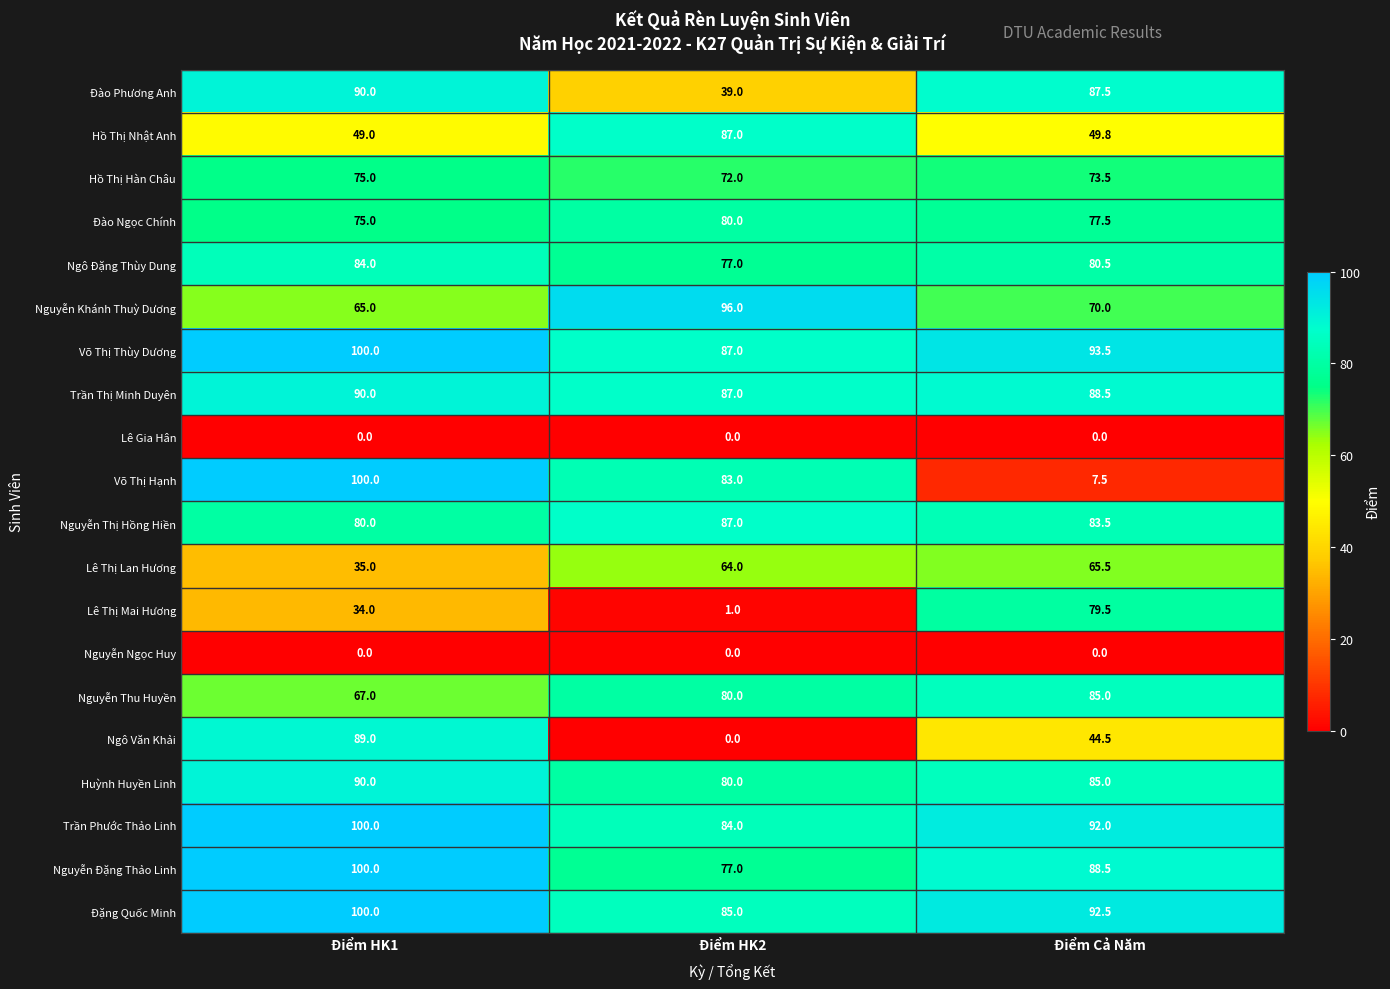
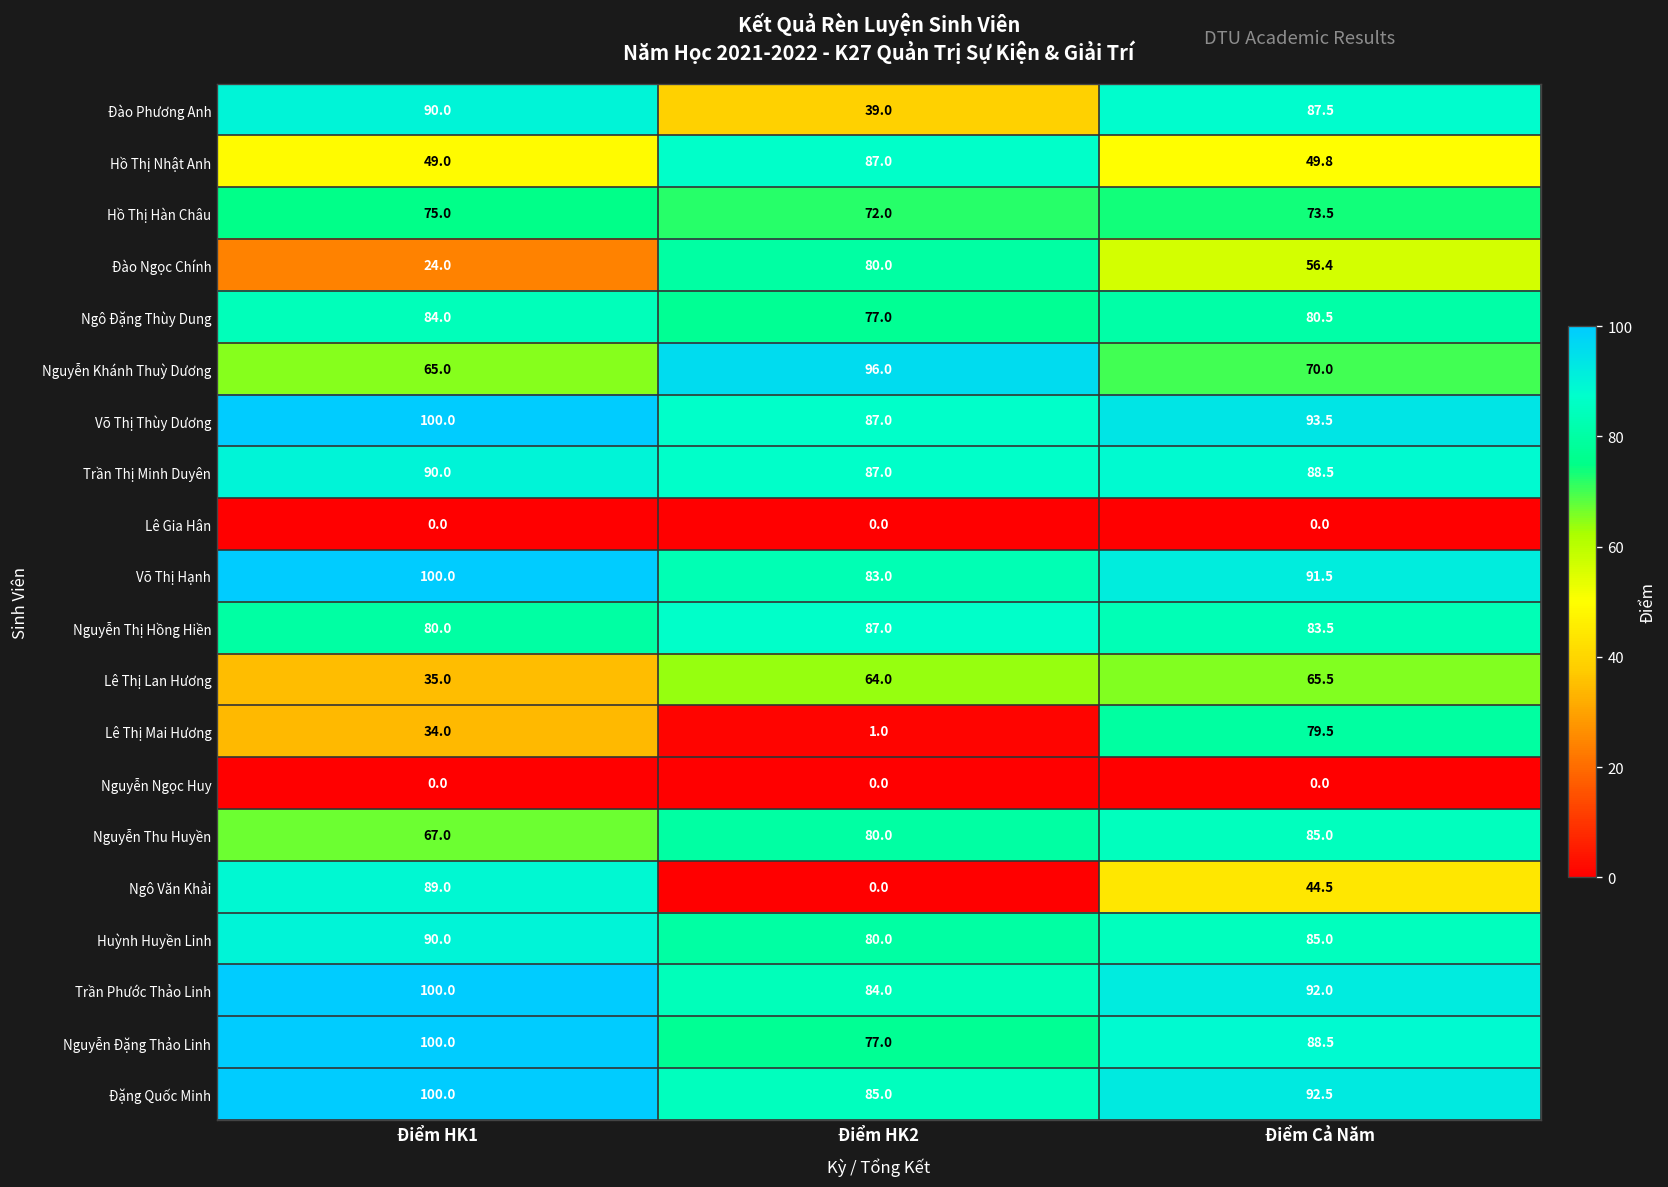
  {
    "Đào Phương Anh": {
      "Điểm HK1": 90.0,
      "Điểm HK2": 39.0,
      "Điểm Cả Năm": 87.5
    },
    "Hồ Thị Nhật Anh": {
      "Điểm HK1": 49.0,
      "Điểm HK2": 87.0,
      "Điểm Cả Năm": 49.8
    },
    "Hồ Thị Hàn Châu": {
      "Điểm HK1": 75.0,
      "Điểm HK2": 72.0,
      "Điểm Cả Năm": 73.5
    },
    "Đào Ngọc Chính": {
-     "Điểm HK1": 75.0,
+     "Điểm HK1": 24.0,
      "Điểm HK2": 80.0,
-     "Điểm Cả Năm": 77.5
+     "Điểm Cả Năm": 56.4
    },
    "Ngô Đặng Thùy Dung": {
      "Điểm HK1": 84.0,
      "Điểm HK2": 77.0,
      "Điểm Cả Năm": 80.5
    },
    "Nguyễn Khánh Thuỳ Dương": {
      "Điểm HK1": 65.0,
      "Điểm HK2": 96.0,
      "Điểm Cả Năm": 70.0
    },
    "Võ Thị Thùy Dương": {
      "Điểm HK1": 100.0,
      "Điểm HK2": 87.0,
      "Điểm Cả Năm": 93.5
    },
    "Trần Thị Minh Duyên": {
      "Điểm HK1": 90.0,
      "Điểm HK2": 87.0,
      "Điểm Cả Năm": 88.5
    },
    "Lê Gia Hân": {
      "Điểm HK1": 0.0,
      "Điểm HK2": 0.0,
      "Điểm Cả Năm": 0.0
    },
    "Võ Thị Hạnh": {
      "Điểm HK1": 100.0,
      "Điểm HK2": 83.0,
-     "Điểm Cả Năm": 7.5
+     "Điểm Cả Năm": 91.5
    },
    "Nguyễn Thị Hồng Hiền": {
      "Điểm HK1": 80.0,
      "Điểm HK2": 87.0,
      "Điểm Cả Năm": 83.5
    },
    "Lê Thị Lan Hương": {
      "Điểm HK1": 35.0,
      "Điểm HK2": 64.0,
      "Điểm Cả Năm": 65.5
    },
    "Lê Thị Mai Hương": {
      "Điểm HK1": 34.0,
      "Điểm HK2": 1.0,
      "Điểm Cả Năm": 79.5
    },
    "Nguyễn Ngọc Huy": {
      "Điểm HK1": 0.0,
      "Điểm HK2": 0.0,
      "Điểm Cả Năm": 0.0
    },
    "Nguyễn Thu Huyền": {
      "Điểm HK1": 67.0,
      "Điểm HK2": 80.0,
      "Điểm Cả Năm": 85.0
    },
    "Ngô Văn Khải": {
      "Điểm HK1": 89.0,
      "Điểm HK2": 0.0,
      "Điểm Cả Năm": 44.5
    },
    "Huỳnh Huyền Linh": {
      "Điểm HK1": 90.0,
      "Điểm HK2": 80.0,
      "Điểm Cả Năm": 85.0
    },
    "Trần Phước Thảo Linh": {
      "Điểm HK1": 100.0,
      "Điểm HK2": 84.0,
      "Điểm Cả Năm": 92.0
    },
    "Nguyễn Đặng Thảo Linh": {
      "Điểm HK1": 100.0,
      "Điểm HK2": 77.0,
      "Điểm Cả Năm": 88.5
    },
    "Đặng Quốc Minh": {
      "Điểm HK1": 100.0,
      "Điểm HK2": 85.0,
      "Điểm Cả Năm": 92.5
    }
  }
